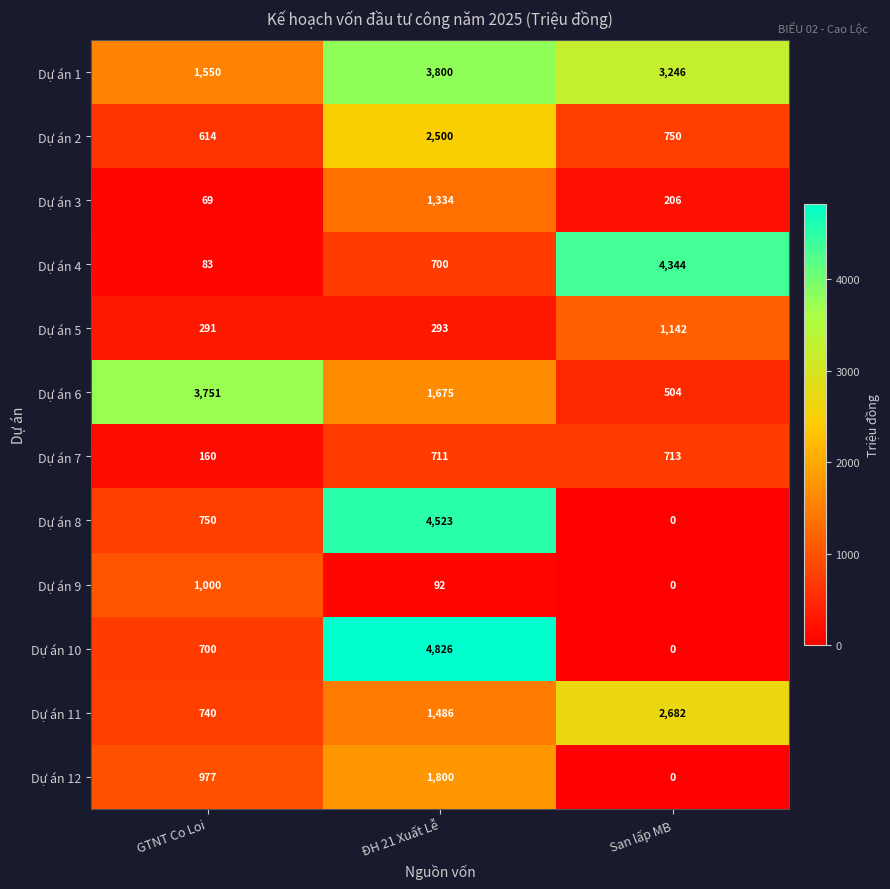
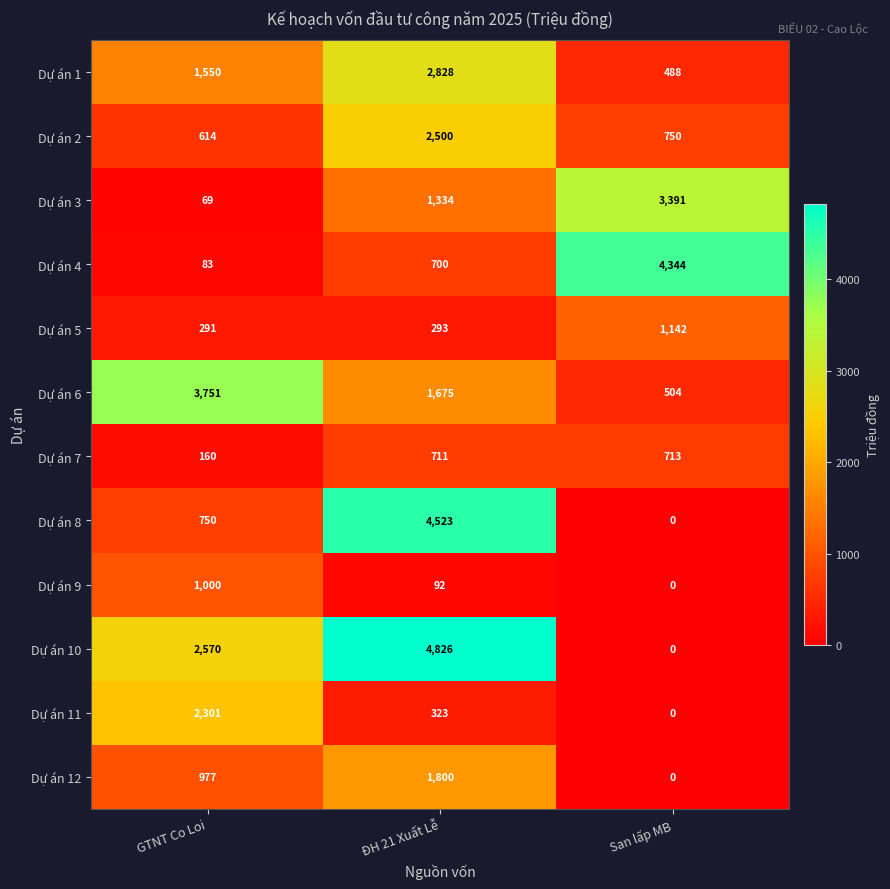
  {
    "Dự án 1": {
      "GTNT Co Loi": "1,550",
-     "ĐH 21 Xuất Lễ": "3,800",
-     "San lấp MB": "3,246"
+     "ĐH 21 Xuất Lễ": "2,828",
+     "San lấp MB": "488"
    },
    "Dự án 2": {
      "GTNT Co Loi": "614",
      "ĐH 21 Xuất Lễ": "2,500",
      "San lấp MB": "750"
    },
    "Dự án 3": {
      "GTNT Co Loi": "69",
      "ĐH 21 Xuất Lễ": "1,334",
-     "San lấp MB": "206"
+     "San lấp MB": "3,391"
    },
    "Dự án 4": {
      "GTNT Co Loi": "83",
      "ĐH 21 Xuất Lễ": "700",
      "San lấp MB": "4,344"
    },
    "Dự án 5": {
      "GTNT Co Loi": "291",
      "ĐH 21 Xuất Lễ": "293",
      "San lấp MB": "1,142"
    },
    "Dự án 6": {
      "GTNT Co Loi": "3,751",
      "ĐH 21 Xuất Lễ": "1,675",
      "San lấp MB": "504"
    },
    "Dự án 7": {
      "GTNT Co Loi": "160",
      "ĐH 21 Xuất Lễ": "711",
      "San lấp MB": "713"
    },
    "Dự án 8": {
      "GTNT Co Loi": "750",
      "ĐH 21 Xuất Lễ": "4,523",
      "San lấp MB": "0"
    },
    "Dự án 9": {
      "GTNT Co Loi": "1,000",
      "ĐH 21 Xuất Lễ": "92",
      "San lấp MB": "0"
    },
    "Dự án 10": {
-     "GTNT Co Loi": "700",
+     "GTNT Co Loi": "2,570",
      "ĐH 21 Xuất Lễ": "4,826",
      "San lấp MB": "0"
    },
    "Dự án 11": {
-     "GTNT Co Loi": "740",
-     "ĐH 21 Xuất Lễ": "1,486",
-     "San lấp MB": "2,682"
+     "GTNT Co Loi": "2,301",
+     "ĐH 21 Xuất Lễ": "323",
+     "San lấp MB": "0"
    },
    "Dự án 12": {
      "GTNT Co Loi": "977",
      "ĐH 21 Xuất Lễ": "1,800",
      "San lấp MB": "0"
    }
  }
